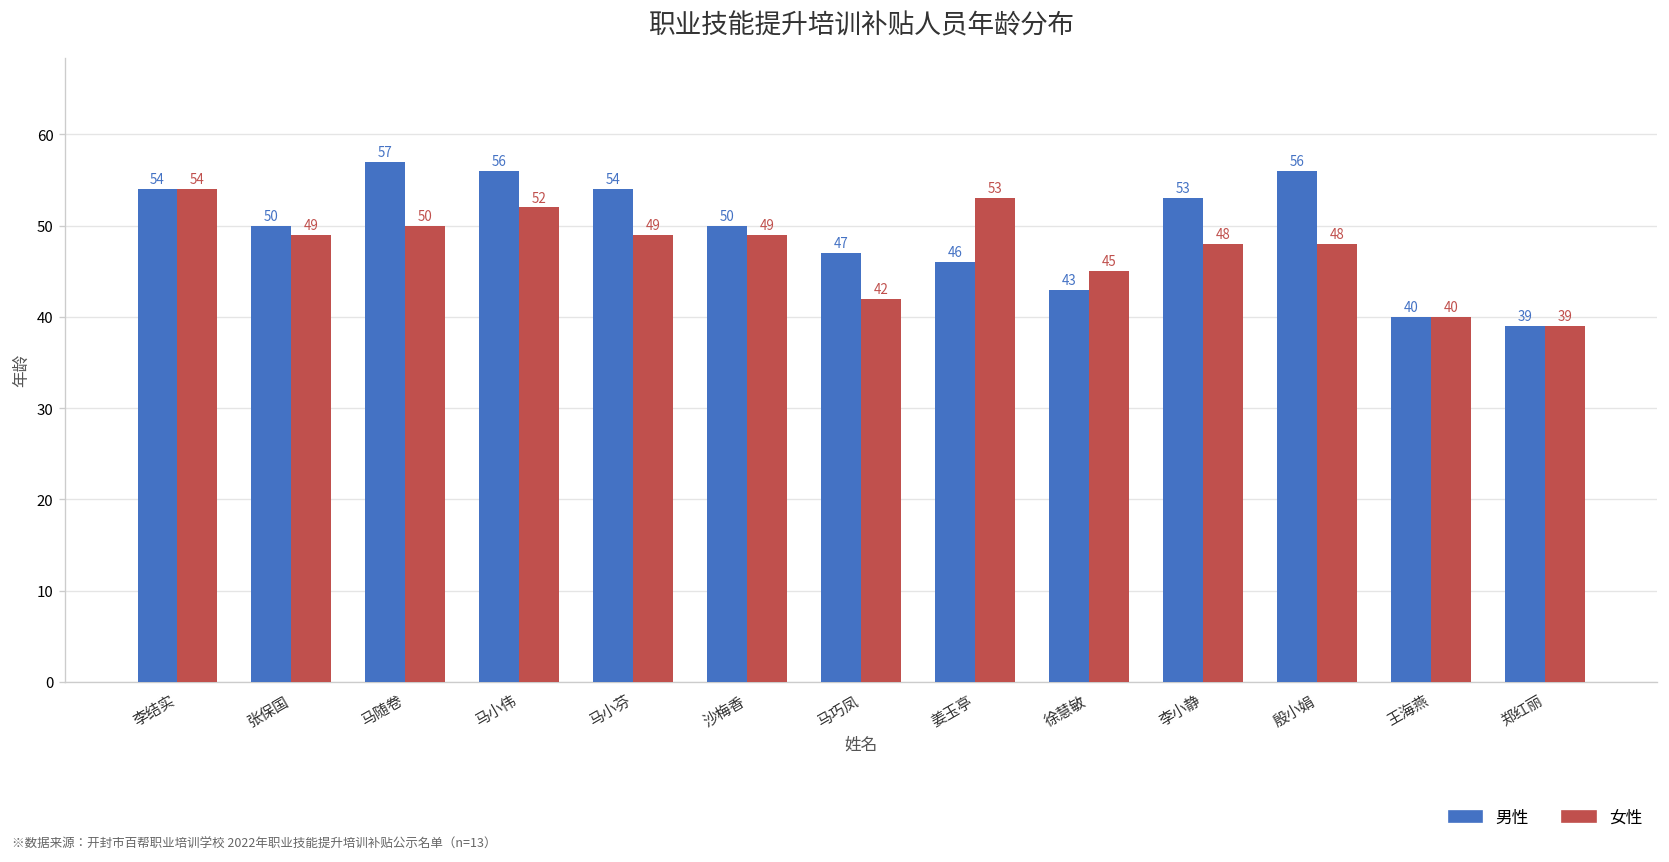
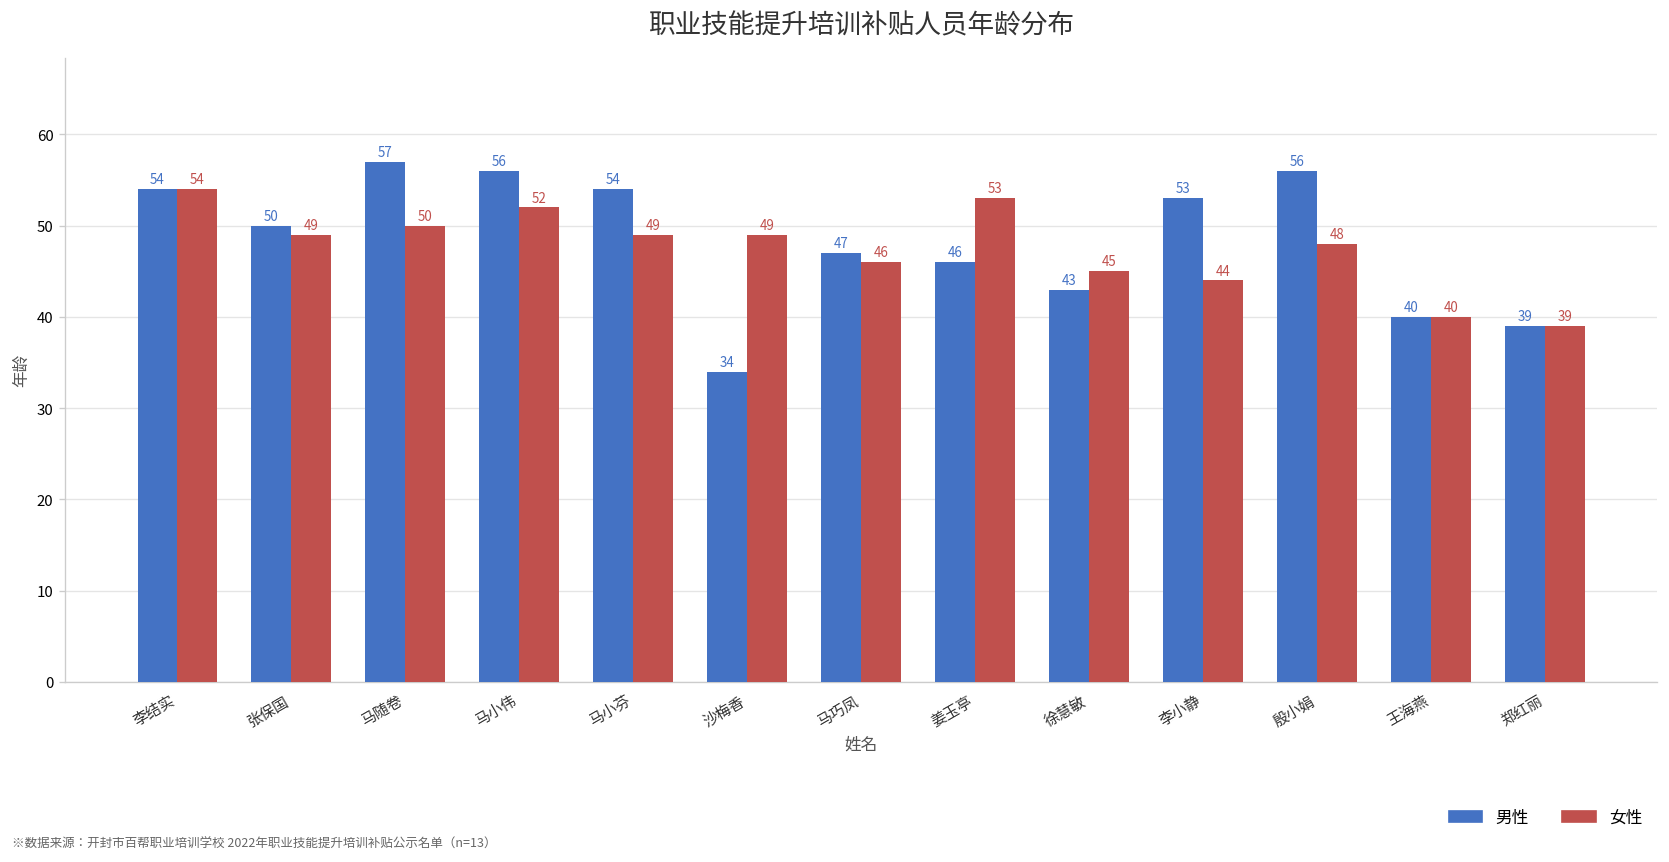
  {
    "男性": {
      "李结实": 54,
      "张保国": 50,
      "马随卷": 57,
      "马小伟": 56,
      "马小芬": 54,
-     "沙梅香": 50,
+     "沙梅香": 34,
      "马巧凤": 47,
      "姜玉亭": 46,
      "徐慧敏": 43,
      "李小静": 53,
      "殷小娟": 56,
      "王海燕": 40,
      "郑红丽": 39
    },
    "女性": {
      "李结实": 54,
      "张保国": 49,
      "马随卷": 50,
      "马小伟": 52,
      "马小芬": 49,
      "沙梅香": 49,
-     "马巧凤": 42,
+     "马巧凤": 46,
      "姜玉亭": 53,
      "徐慧敏": 45,
-     "李小静": 48,
+     "李小静": 44,
      "殷小娟": 48,
      "王海燕": 40,
      "郑红丽": 39
    }
  }
